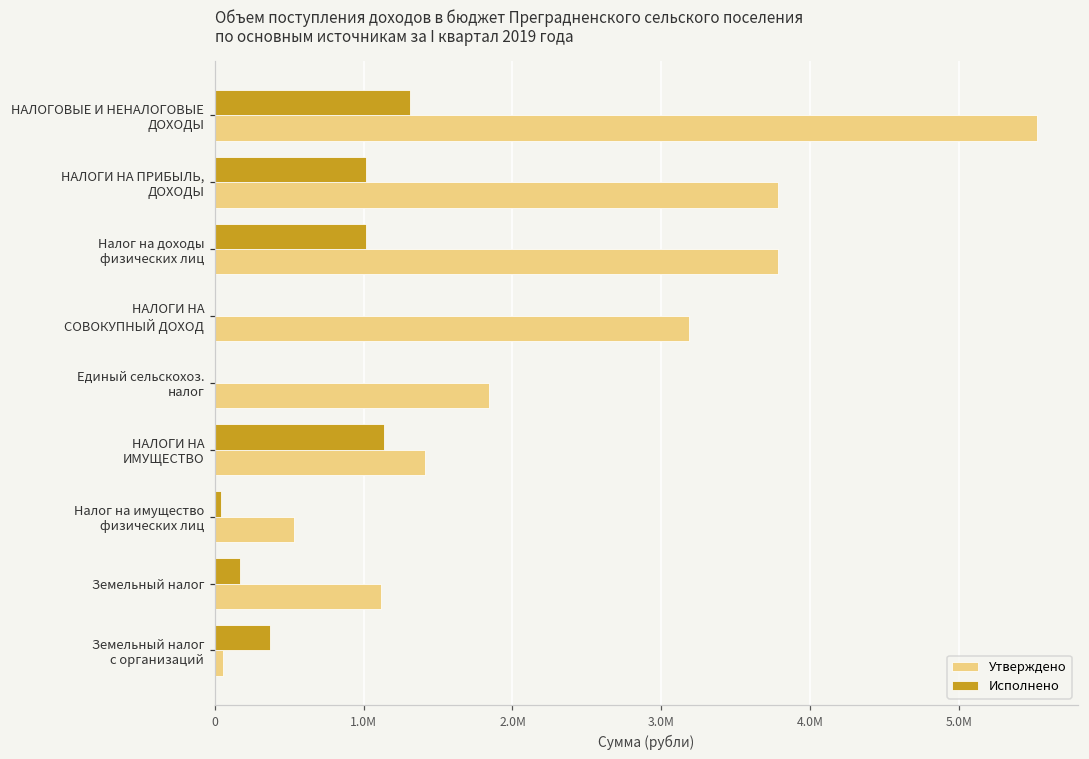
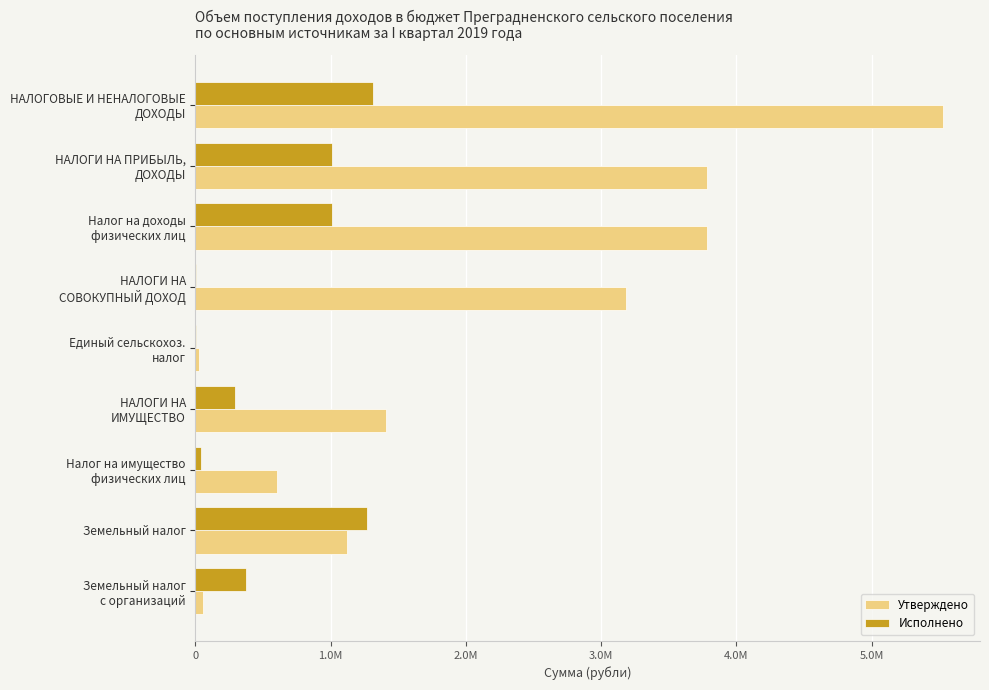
  {
    "Утверждено": {
      "НАЛОГОВЫЕ И НЕНАЛОГОВЫЕ ДОХОДЫ": 5530000,
      "НАЛОГИ НА ПРИБЫЛЬ, ДОХОДЫ": 3780000,
      "Налог на доходы физических лиц": 3780000,
      "НАЛОГИ НА СОВОКУПНЫЙ ДОХОД": 3180000,
-     "Единый сельскохоз. налог": 1840000,
+     "Единый сельскохоз. налог": 30000,
      "НАЛОГИ НА ИМУЩЕСТВО": 1410000,
-     "Налог на имущество физических лиц": 530000,
+     "Налог на имущество физических лиц": 600000,
      "Земельный налог": 1120000,
      "Земельный налог с организаций": 60000
    },
    "Исполнено": {
      "НАЛОГОВЫЕ И НЕНАЛОГОВЫЕ ДОХОДЫ": 1310000,
      "НАЛОГИ НА ПРИБЫЛЬ, ДОХОДЫ": 1010000,
      "Налог на доходы физических лиц": 1010000,
-     "НАЛОГИ НА ИМУЩЕСТВО": 1130000,
+     "НАЛОГИ НА ИМУЩЕСТВО": 300000,
      "Налог на имущество физических лиц": 40000,
-     "Земельный налог": 170000,
+     "Земельный налог": 1270000,
      "Земельный налог с организаций": 370000
    }
  }
